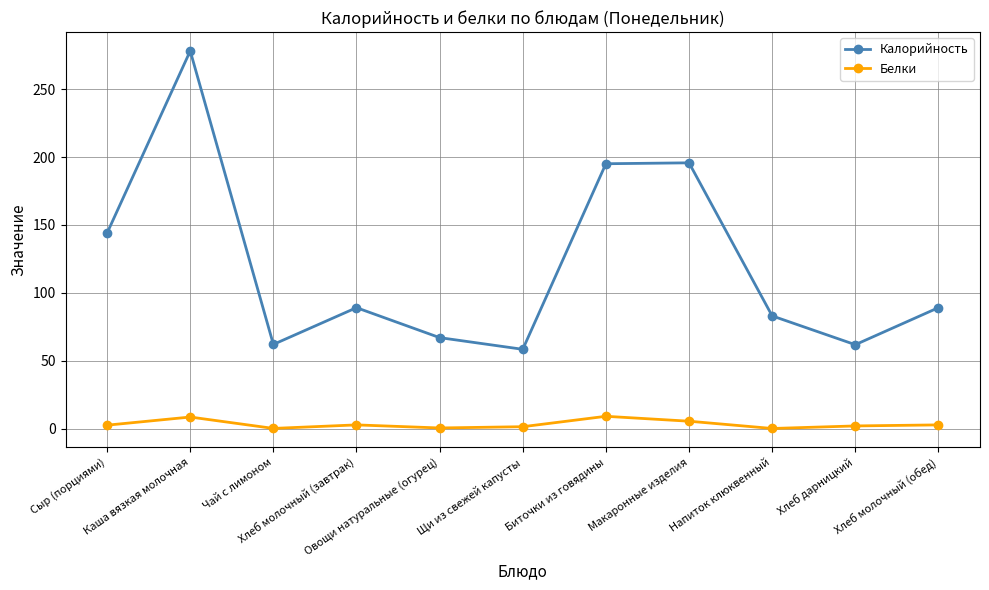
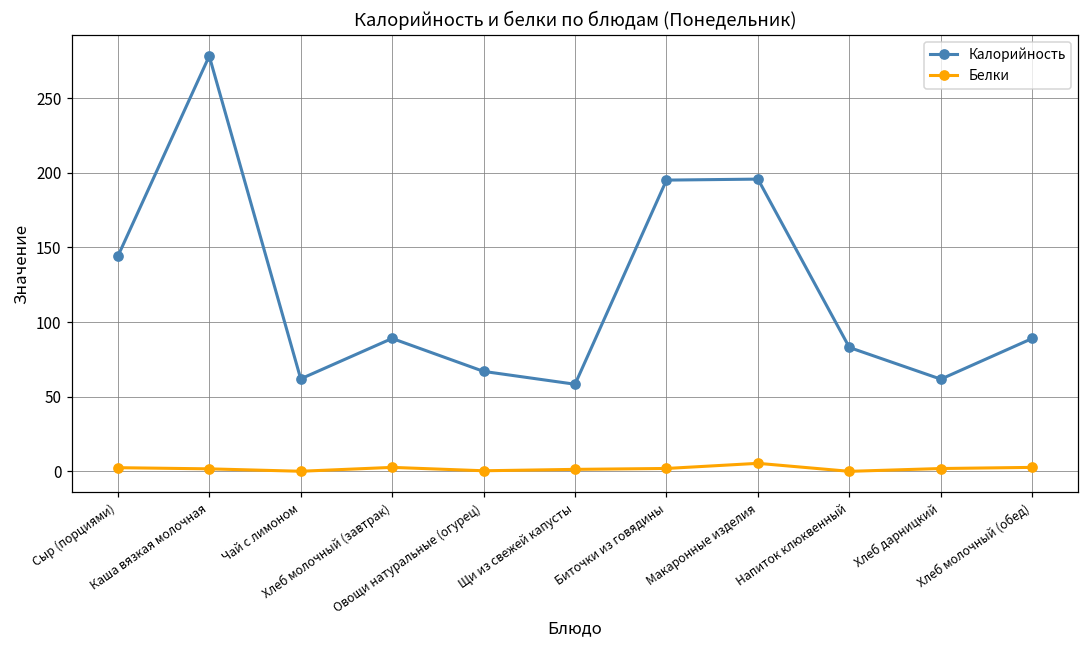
  {
    "Калорийность": {
      "Сыр (порциями)": 144,
      "Каша вязкая молочная": 278,
      "Чай с лимоном": 62,
      "Хлеб молочный (завтрак)": 89,
      "Овощи натуральные (огурец)": 67,
      "Щи из свежей капусты": 58,
      "Биточки из говядины": 195,
      "Макаронные изделия": 196,
      "Напиток клюквенный": 83,
      "Хлеб дарницкий": 62,
      "Хлеб молочный (обед)": 89
    },
    "Белки": {
      "Сыр (порциями)": 3,
-     "Каша вязкая молочная": 9,
+     "Каша вязкая молочная": 2,
      "Чай с лимоном": 0,
      "Хлеб молочный (завтрак)": 3,
      "Овощи натуральные (огурец)": 0,
      "Щи из свежей капусты": 1,
-     "Биточки из говядины": 9,
+     "Биточки из говядины": 2,
      "Макаронные изделия": 5,
      "Напиток клюквенный": 0,
      "Хлеб дарницкий": 2,
      "Хлеб молочный (обед)": 3
    }
  }
